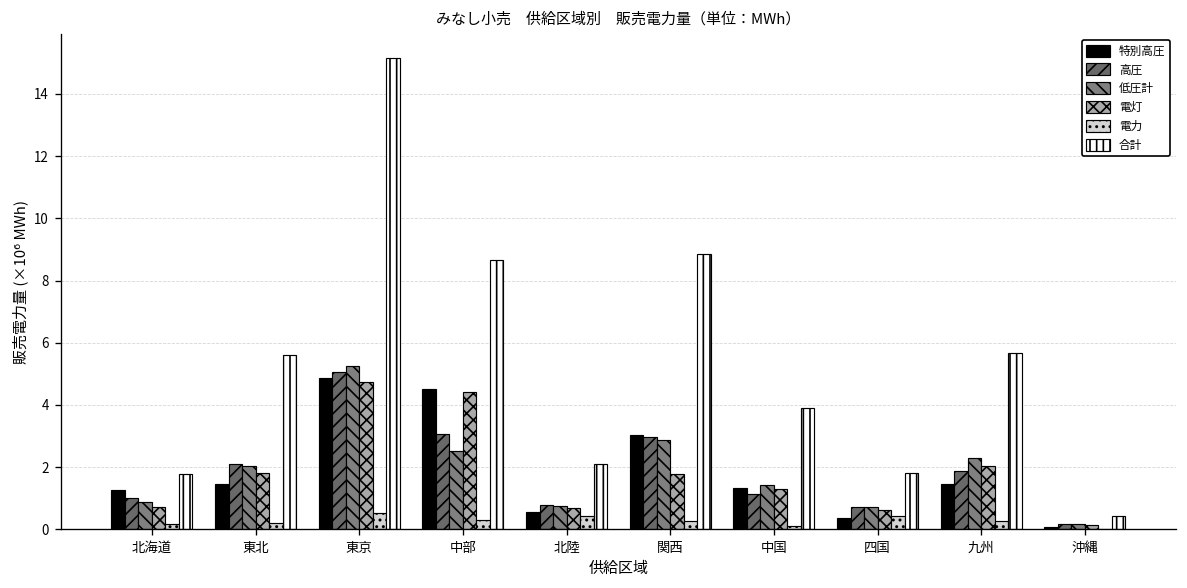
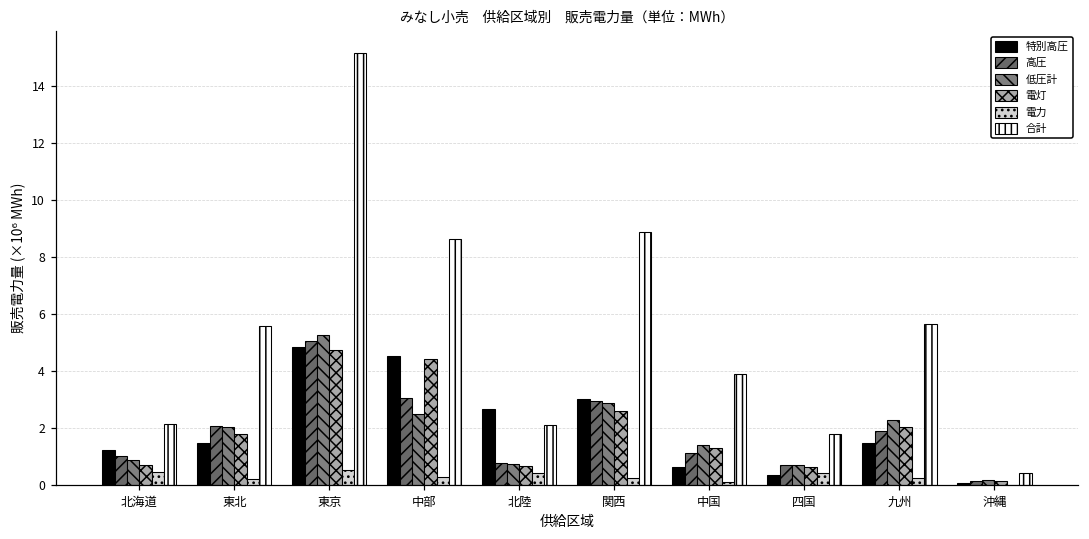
  {
    "特別高圧": {
      "北海道": 1.3,
      "東北": 1.5,
      "東京": 4.9,
      "中部": 4.5,
-     "北陸": 0.6,
+     "北陸": 2.7,
      "関西": 3.0,
-     "中国": 1.3,
+     "中国": 0.7,
      "四国": 0.4,
      "九州": 1.5
    },
    "電灯": {
      "北海道": 0.7,
      "東北": 1.8,
      "東京": 4.7,
      "中部": 4.4,
      "北陸": 0.7,
-     "関西": 1.8,
+     "関西": 2.6,
      "中国": 1.3,
      "四国": 0.6,
      "九州": 2.0,
      "沖縄": 0.2
    },
    "電力": {
-     "北海道": 0.2,
+     "北海道": 0.5,
      "東北": 0.2,
      "東京": 0.5,
      "中部": 0.3,
      "北陸": 0.4,
      "関西": 0.3,
      "中国": 0.1,
      "四国": 0.4,
      "九州": 0.3
    },
    "合計": {
-     "北海道": 1.8,
+     "北海道": 2.1,
      "東北": 5.6,
      "東京": 15.2,
      "中部": 8.6,
      "北陸": 2.1,
      "関西": 8.9,
      "中国": 3.9,
      "四国": 1.8,
      "九州": 5.7,
      "沖縄": 0.4
    }
  }
